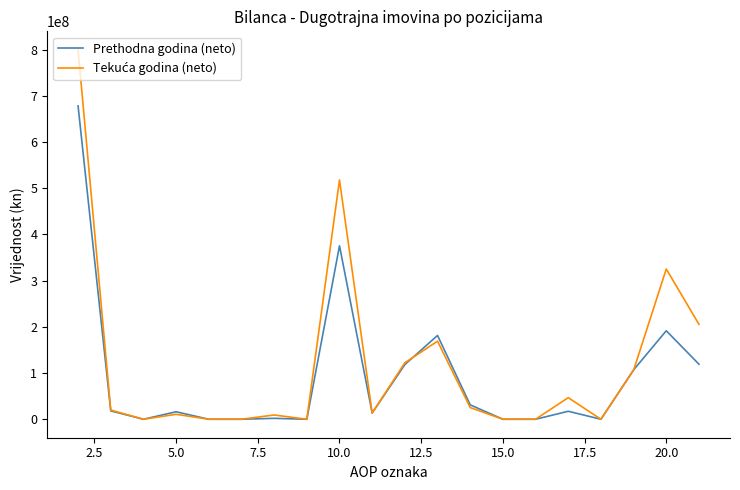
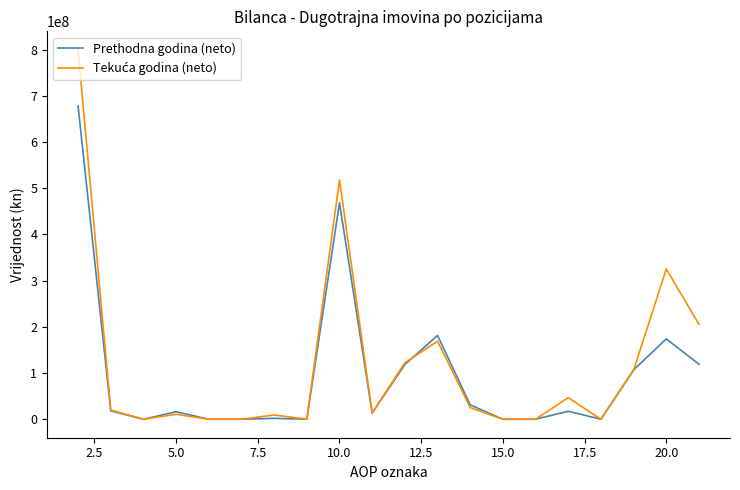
  {
    "Prethodna godina (neto)": {
-     "10.0": 380000000,
-     "20.0": 190000000
+     "10.0": 470000000,
+     "20.0": 170000000
    },
    "Tekuća godina (neto)": {
      "10.0": 520000000,
      "20.0": 330000000
    }
  }
